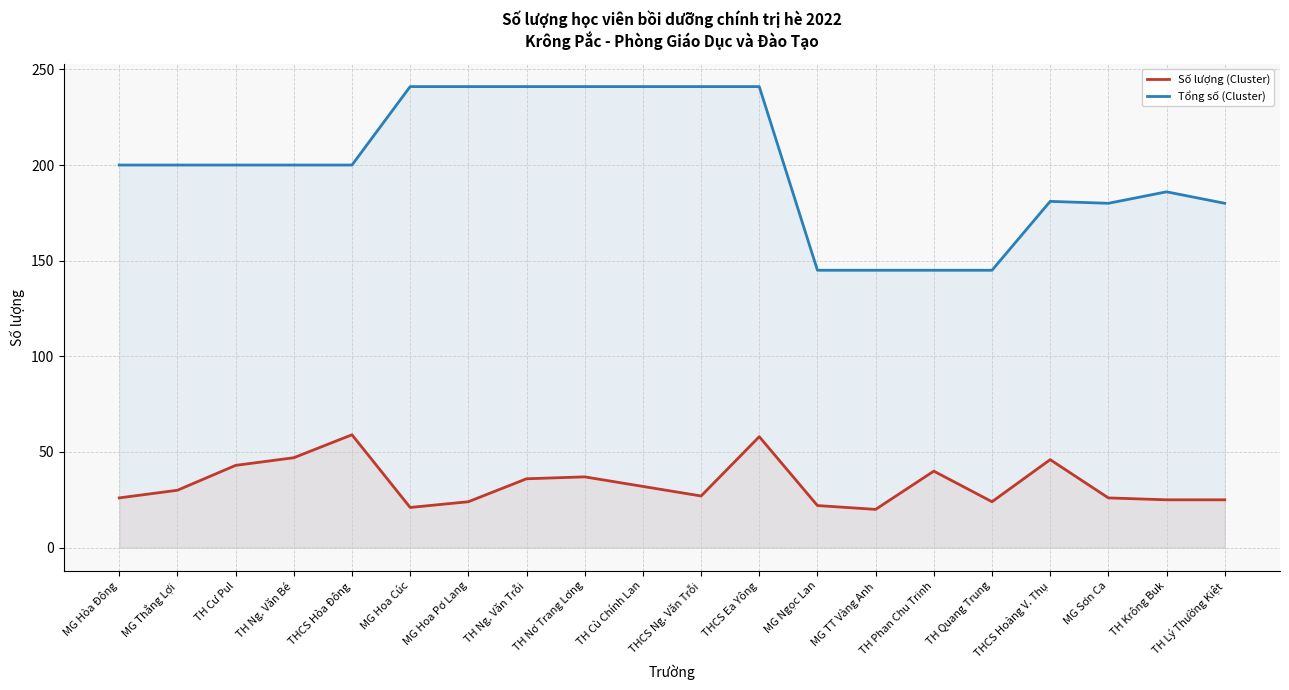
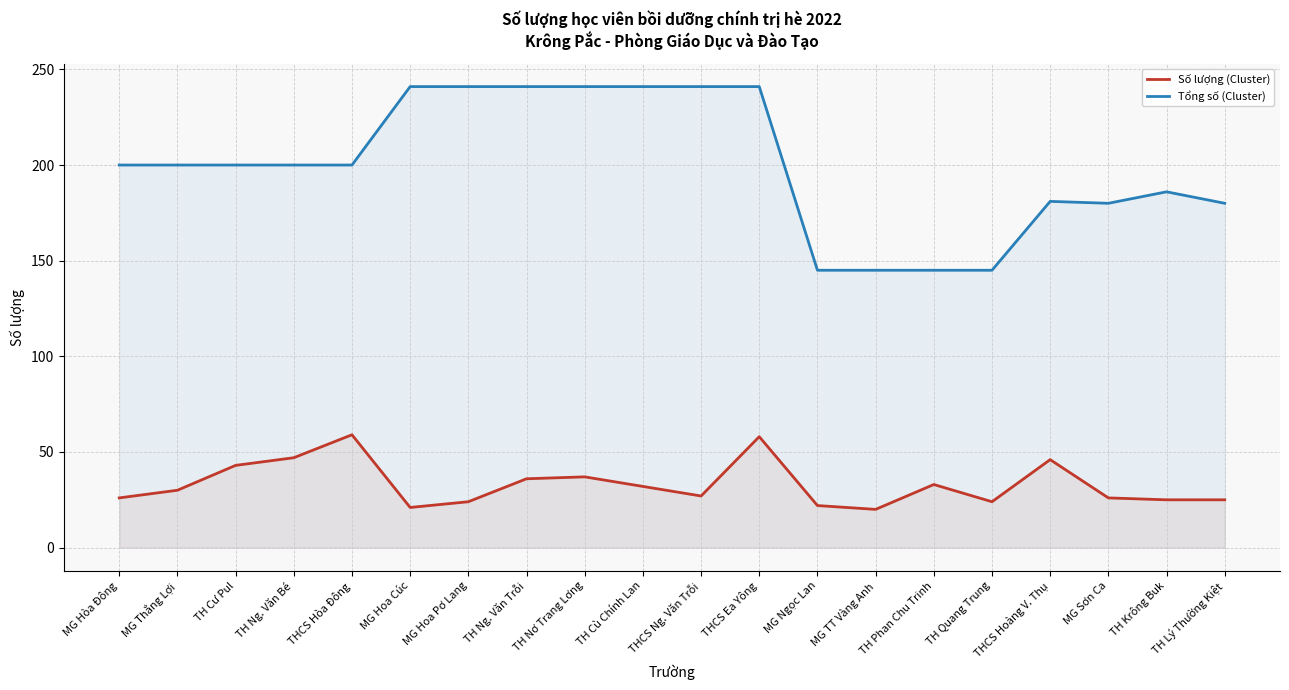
  {
    "Số lượng (Cluster)": {
      "MG Hòa Đông": 26,
      "MG Thắng Lợi": 30,
      "TH Cư Pul": 43,
      "TH Ng. Văn Bé": 47,
      "THCS Hòa Đông": 59,
      "MG Hoa Cúc": 21,
      "MG Hoa Pơ Lang": 24,
      "TH Ng. Văn Trỗi": 36,
      "TH Nơ Trang Lơng": 37,
      "TH Cù Chính Lan": 32,
      "THCS Ng. Văn Trỗi": 27,
      "THCS Ea Yông": 58,
      "MG Ngọc Lan": 22,
      "MG TT Vàng Anh": 20,
-     "TH Phan Chu Trinh": 40,
+     "TH Phan Chu Trinh": 33,
      "TH Quang Trung": 24,
      "THCS Hoàng V. Thụ": 46,
      "MG Sơn Ca": 26,
      "TH Krông Buk": 25,
      "TH Lý Thường Kiệt": 25
    },
    "Tổng số (Cluster)": {
      "MG Hòa Đông": 200,
      "MG Thắng Lợi": 200,
      "TH Cư Pul": 200,
      "TH Ng. Văn Bé": 200,
      "THCS Hòa Đông": 200,
      "MG Hoa Cúc": 241,
      "MG Hoa Pơ Lang": 241,
      "TH Ng. Văn Trỗi": 241,
      "TH Nơ Trang Lơng": 241,
      "TH Cù Chính Lan": 241,
      "THCS Ng. Văn Trỗi": 241,
      "THCS Ea Yông": 241,
      "MG Ngọc Lan": 145,
      "MG TT Vàng Anh": 145,
      "TH Phan Chu Trinh": 145,
      "TH Quang Trung": 145,
      "THCS Hoàng V. Thụ": 181,
      "MG Sơn Ca": 180,
      "TH Krông Buk": 186,
      "TH Lý Thường Kiệt": 180
    }
  }
